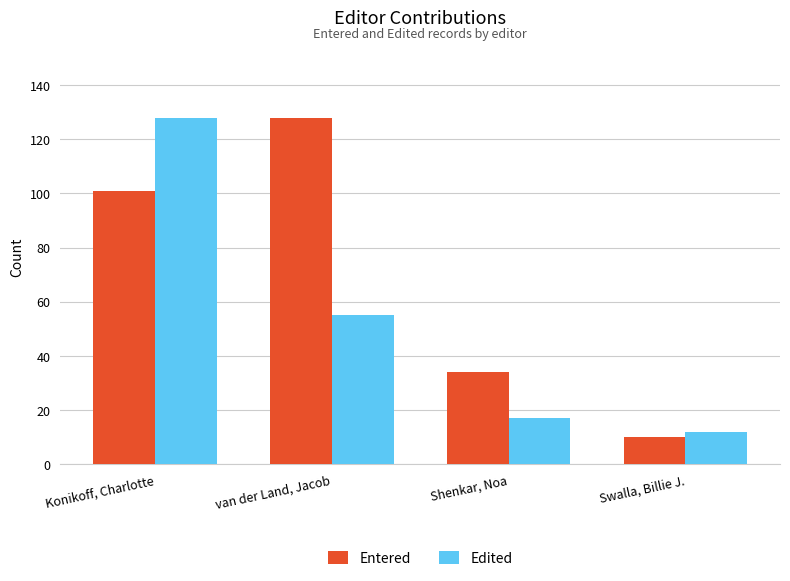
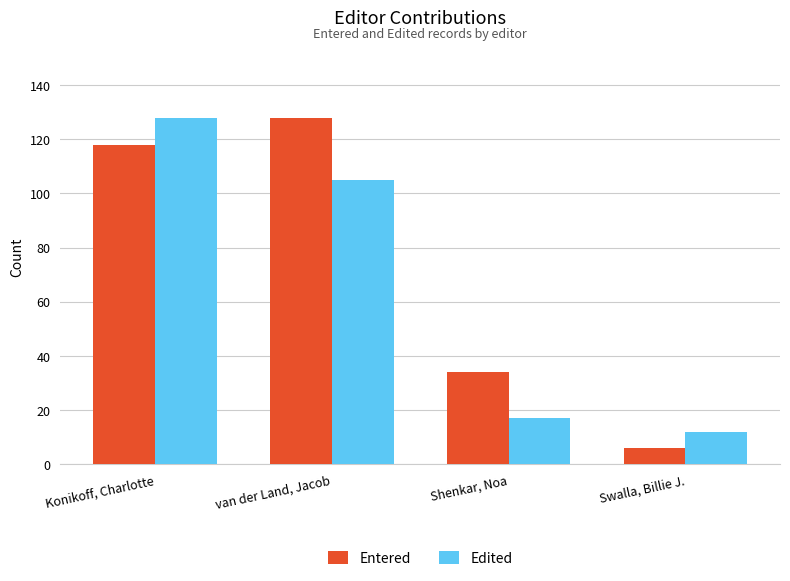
  {
    "Entered": {
-     "Konikoff, Charlotte": 101,
+     "Konikoff, Charlotte": 118,
      "van der Land, Jacob": 128,
      "Shenkar, Noa": 34,
-     "Swalla, Billie J.": 10
+     "Swalla, Billie J.": 6
    },
    "Edited": {
      "Konikoff, Charlotte": 128,
-     "van der Land, Jacob": 55,
+     "van der Land, Jacob": 105,
      "Shenkar, Noa": 17,
      "Swalla, Billie J.": 12
    }
  }
